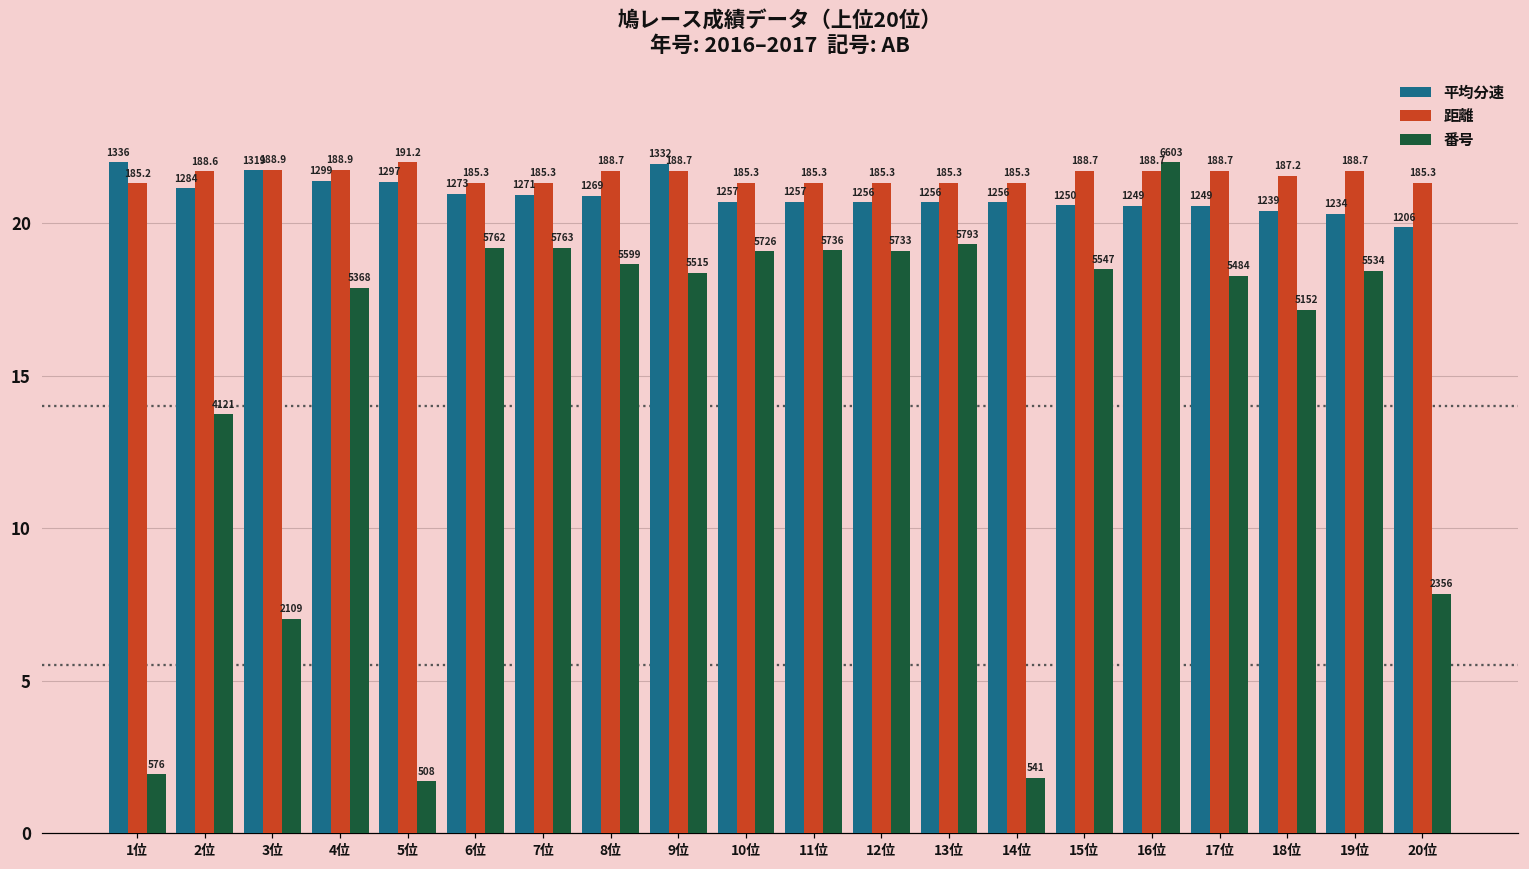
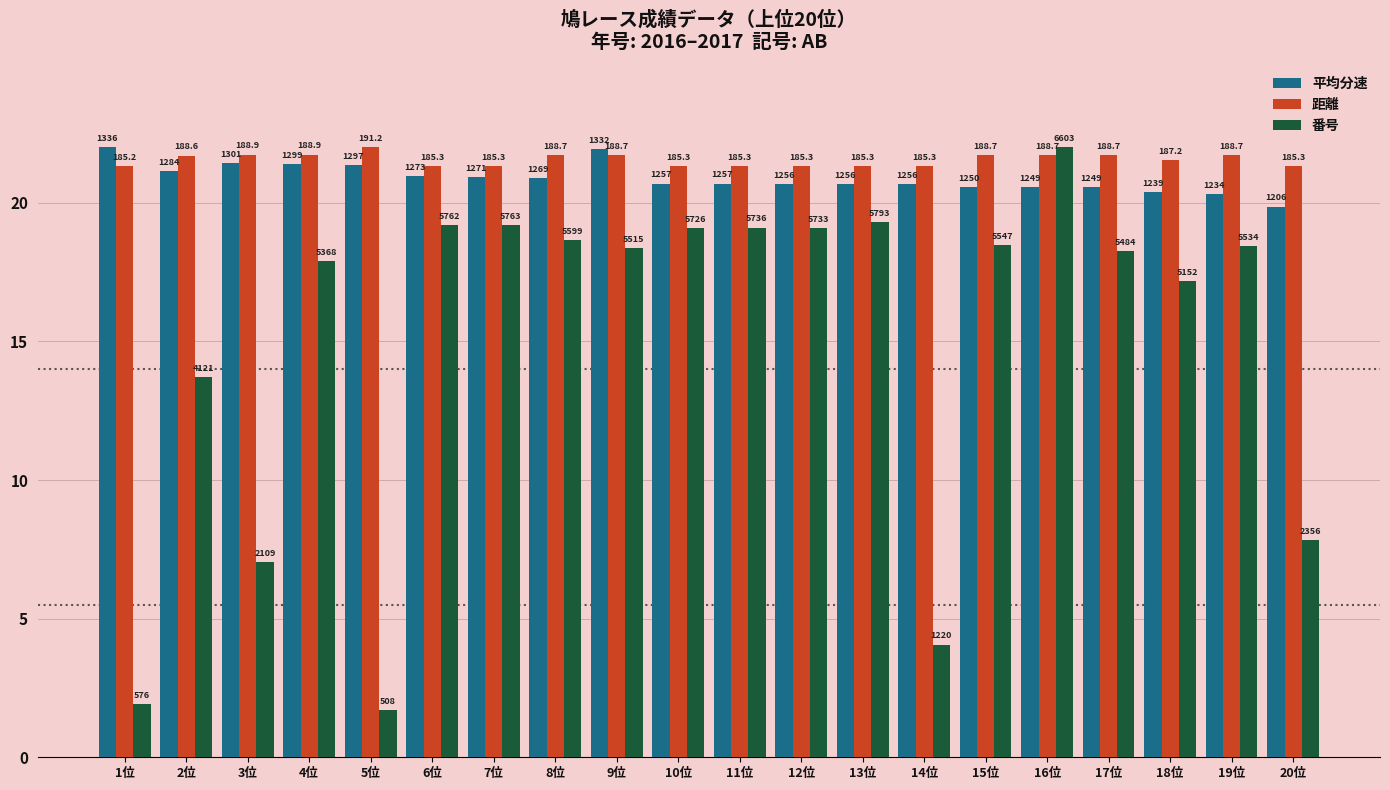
  {
    "平均分速": {
-     "3位": 1319
+     "3位": 1301
    },
    "番号": {
-     "14位": 541
+     "14位": 1220
    }
  }
